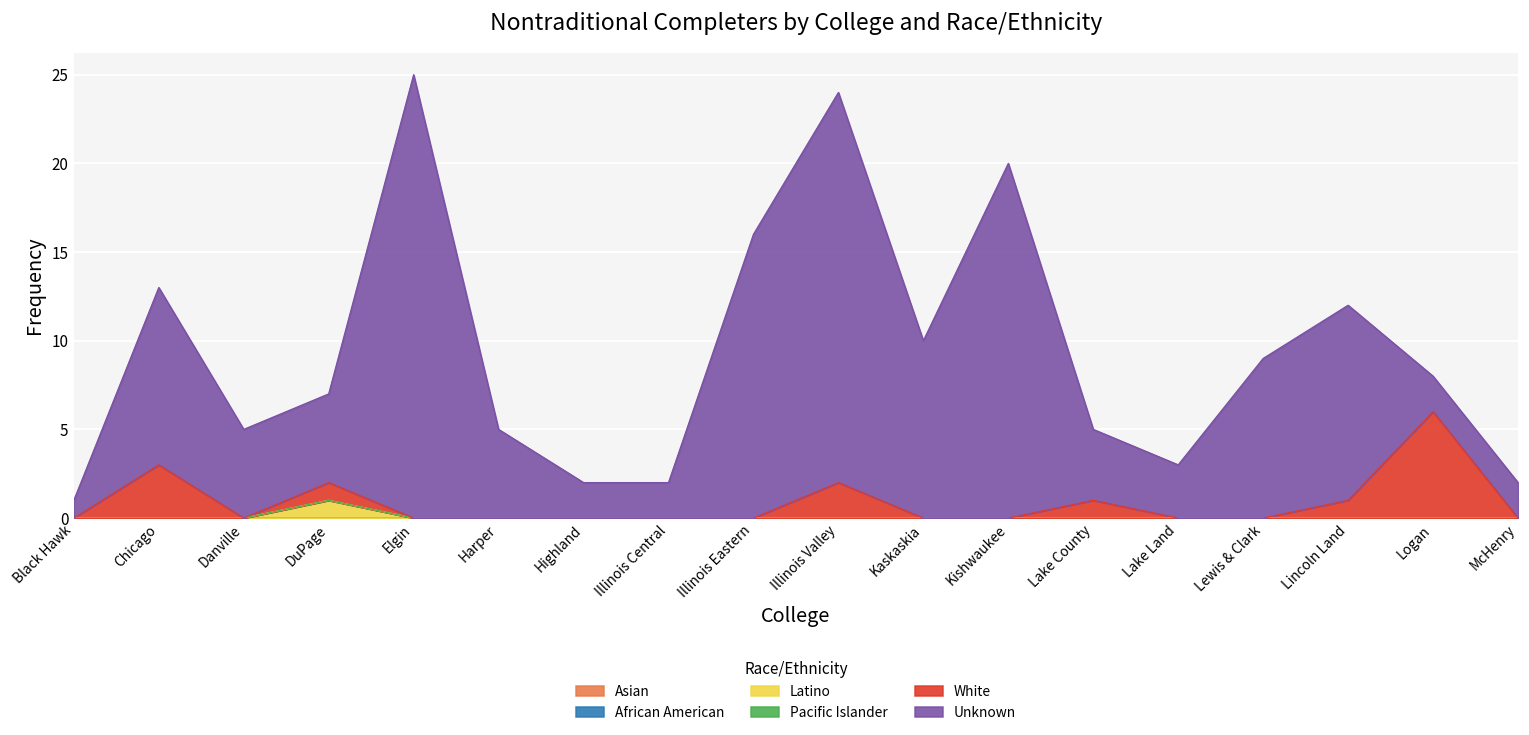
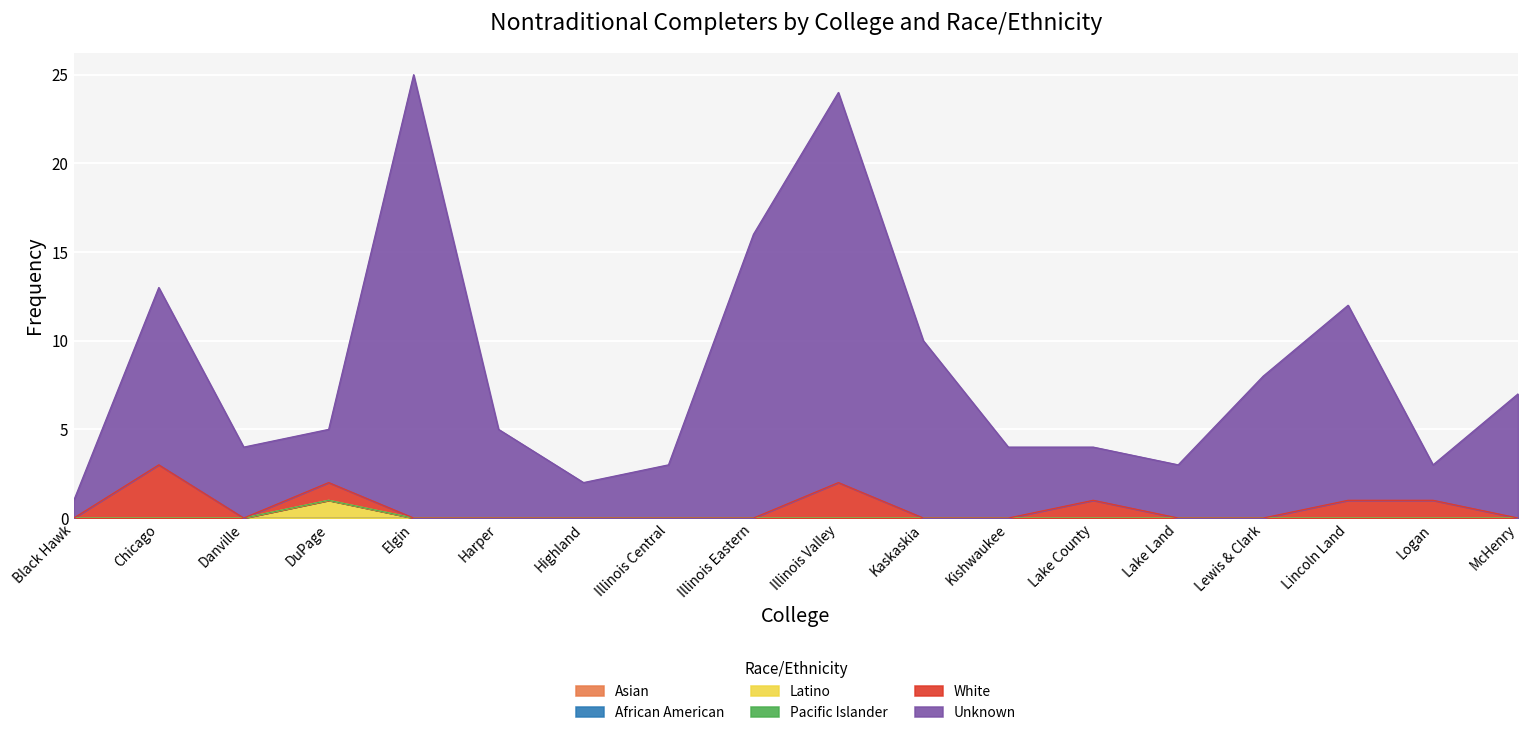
  {
    "African American": {
      "DuPage": 0
    },
    "Pacific Islander": {
      "DuPage": 1
    },
    "White": {
      "Chicago": 3,
      "DuPage": 2,
      "Illinois Valley": 2,
      "Lake County": 1,
      "Lincoln Land": 1,
-     "Logan": 6
+     "Logan": 1
    },
    "Unknown": {
      "Black Hawk": 1,
      "Chicago": 10,
-     "Danville": 5,
-     "DuPage": 5,
+     "Danville": 4,
+     "DuPage": 3,
      "Elgin": 25,
      "Harper": 5,
      "Highland": 2,
-     "Illinois Central": 2,
+     "Illinois Central": 3,
      "Illinois Eastern": 16,
      "Illinois Valley": 22,
      "Kaskaskia": 10,
-     "Kishwaukee": 20,
-     "Lake County": 4,
+     "Kishwaukee": 4,
+     "Lake County": 3,
      "Lake Land": 3,
-     "Lewis & Clark": 9,
+     "Lewis & Clark": 8,
      "Lincoln Land": 11,
      "Logan": 2,
-     "McHenry": 2
+     "McHenry": 7
    }
  }
